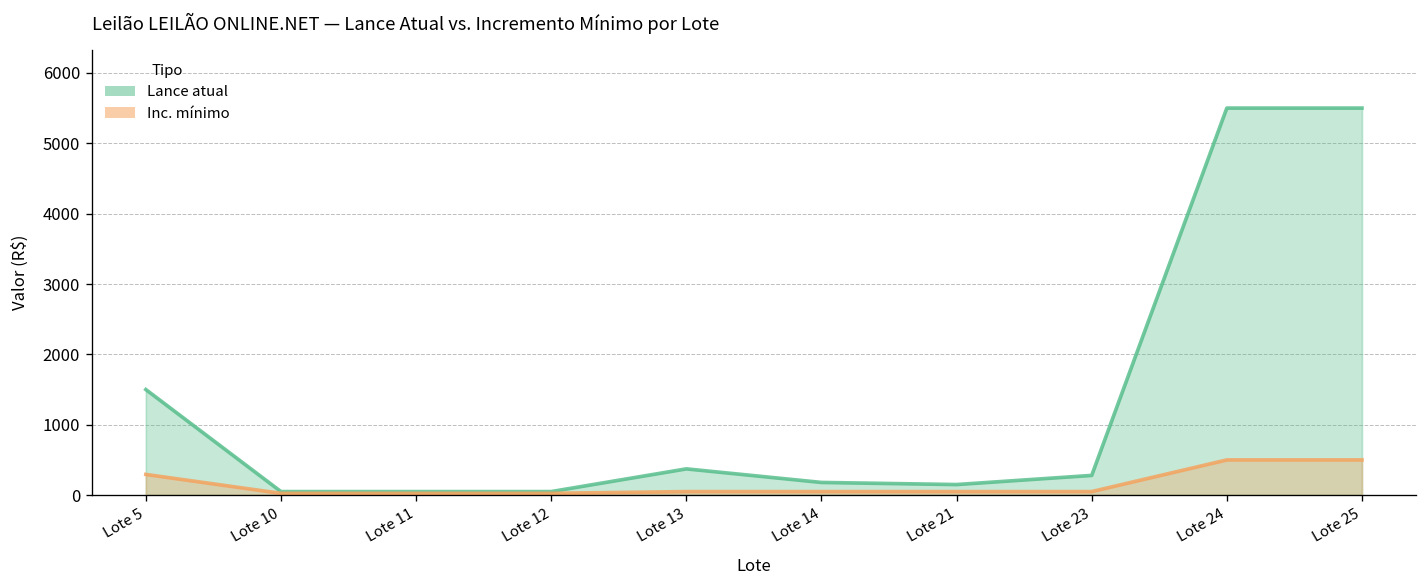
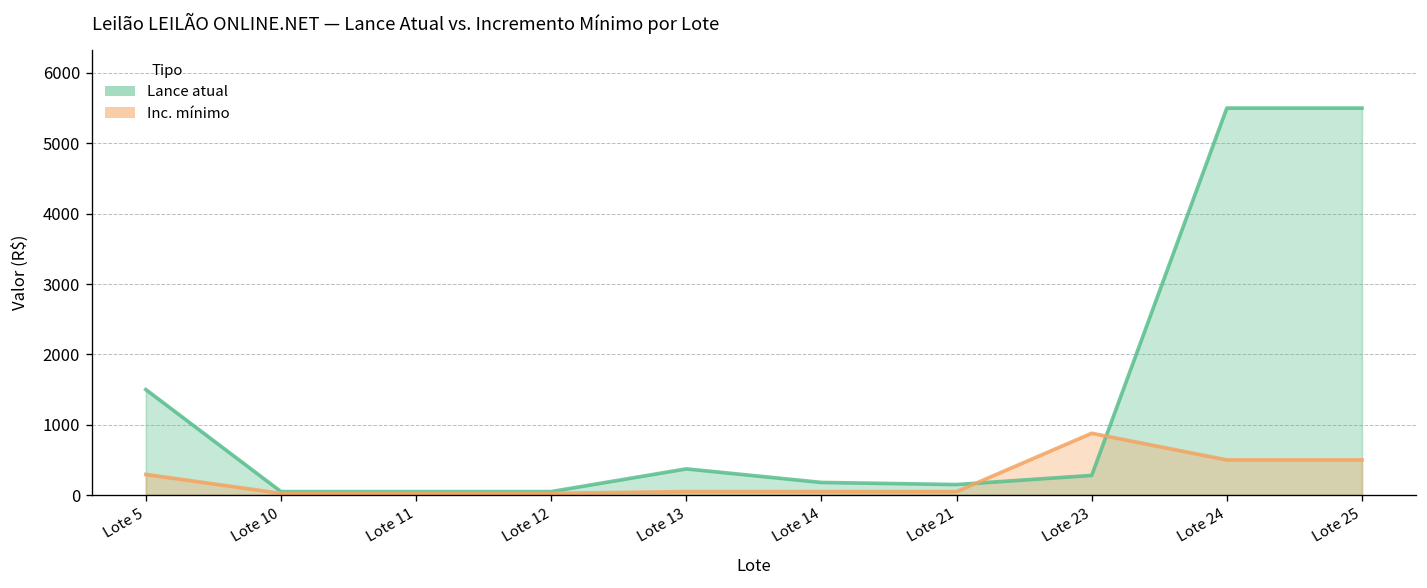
  {
    "Lance atual": {
      "Lote 5": 1500,
      "Lote 13": 400,
      "Lote 14": 200,
      "Lote 21": 200,
      "Lote 23": 300,
      "Lote 24": 5500,
      "Lote 25": 5500
    },
    "Inc. mínimo": {
      "Lote 5": 300,
      "Lote 13": 100,
      "Lote 14": 100,
      "Lote 21": 100,
-     "Lote 23": 100,
+     "Lote 23": 900,
      "Lote 24": 500,
      "Lote 25": 500
    }
  }
